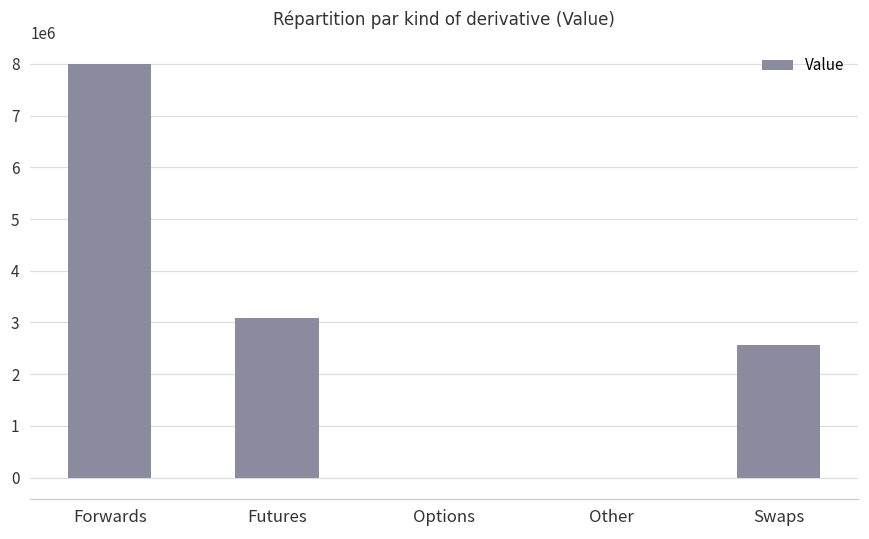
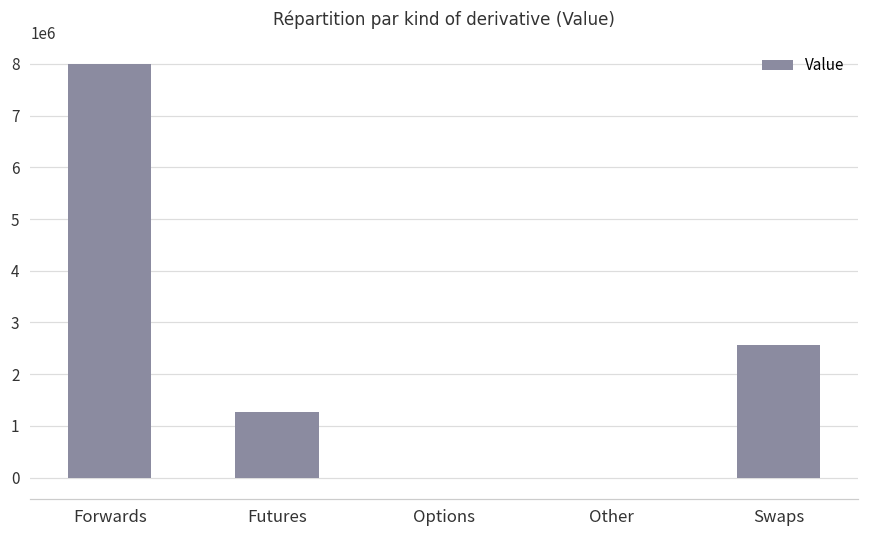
  {
    "Forwards": 8000000,
-   "Futures": 3100000,
+   "Futures": 1300000,
    "Other": 0,
    "Swaps": 2600000
  }
